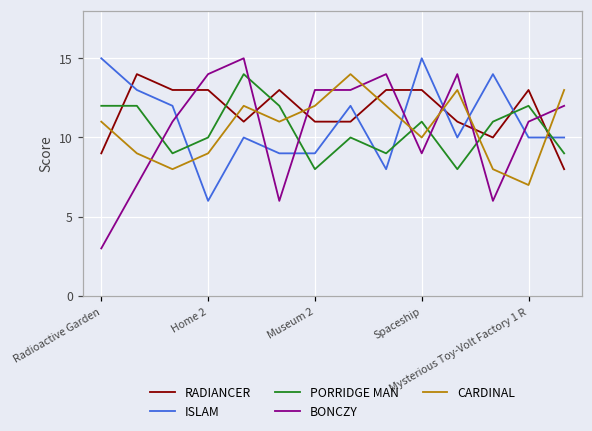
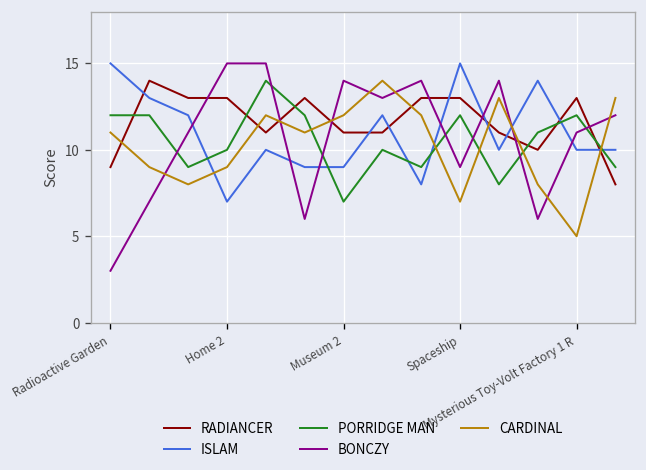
  {
    "RADIANCER": {
      "Radioactive Garden": 9,
      "Home 2": 13,
      "Museum 2": 11,
      "Spaceship": 13,
      "Mysterious Toy-Volt Factory 1 R": 13
    },
    "ISLAM": {
      "Radioactive Garden": 15,
-     "Home 2": 6,
+     "Home 2": 7,
      "Museum 2": 9,
      "Spaceship": 15,
      "Mysterious Toy-Volt Factory 1 R": 10
    },
    "PORRIDGE MAN": {
      "Radioactive Garden": 12,
      "Home 2": 10,
-     "Museum 2": 8,
-     "Spaceship": 11,
+     "Museum 2": 7,
+     "Spaceship": 12,
      "Mysterious Toy-Volt Factory 1 R": 12
    },
    "BONCZY": {
      "Radioactive Garden": 3,
-     "Home 2": 14,
-     "Museum 2": 13,
+     "Home 2": 15,
+     "Museum 2": 14,
      "Spaceship": 9,
      "Mysterious Toy-Volt Factory 1 R": 11
    },
    "CARDINAL": {
      "Radioactive Garden": 11,
      "Home 2": 9,
      "Museum 2": 12,
-     "Spaceship": 10,
-     "Mysterious Toy-Volt Factory 1 R": 7
+     "Spaceship": 7,
+     "Mysterious Toy-Volt Factory 1 R": 5
    }
  }
